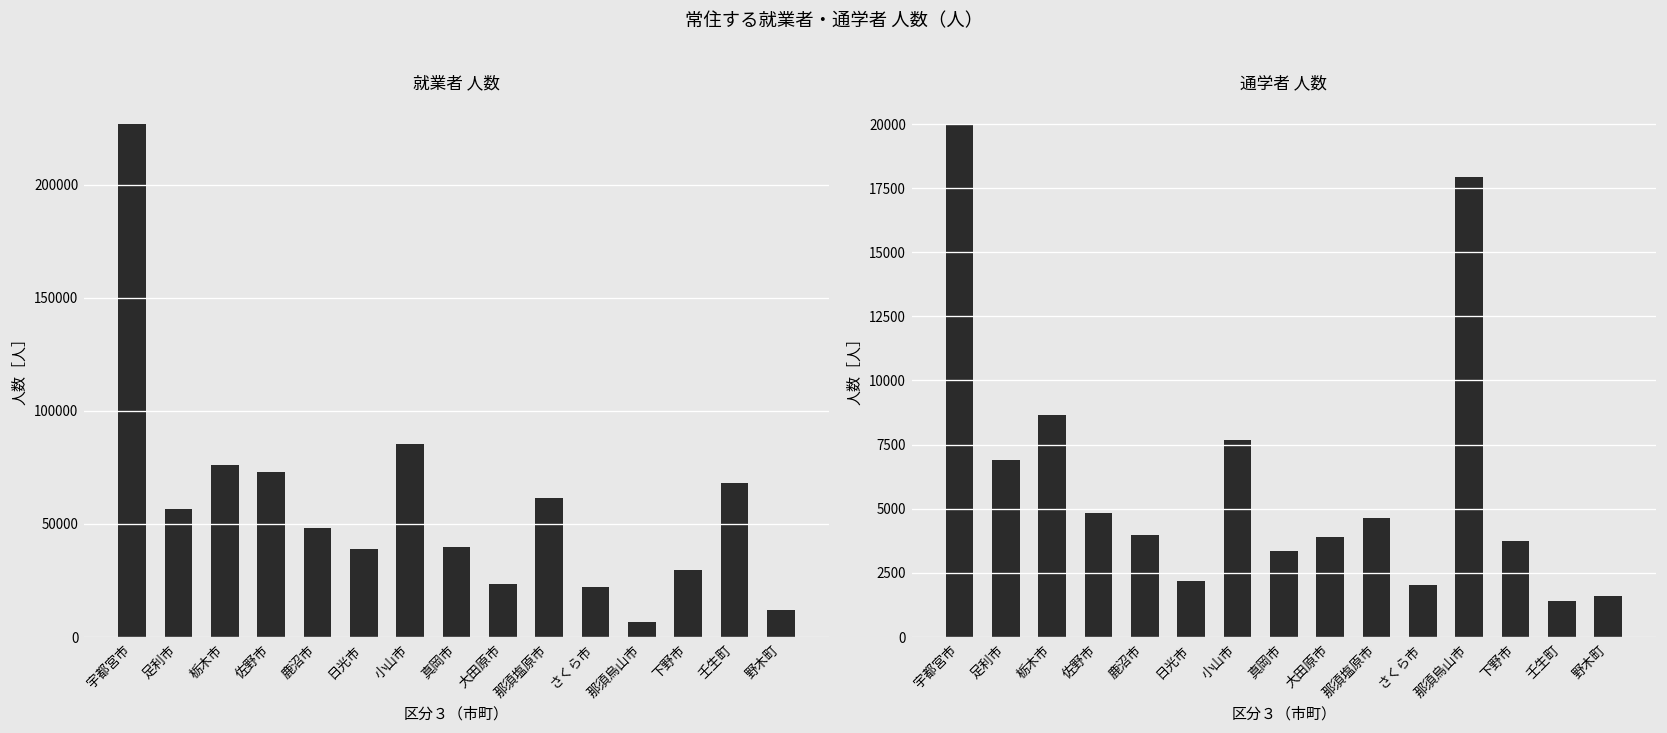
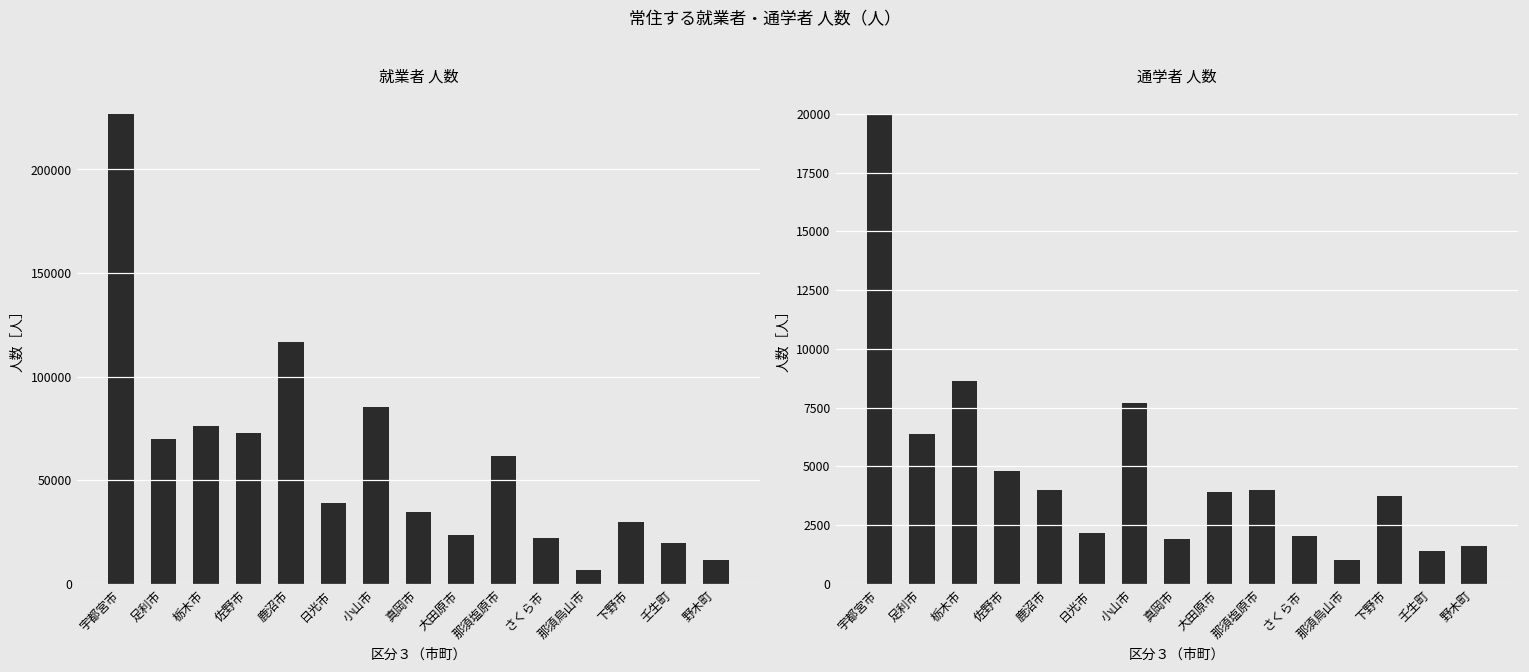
  {
    "就業者 人数": {
      "宇都宮市": 227000,
-     "足利市": 57000,
+     "足利市": 70000,
      "栃木市": 76000,
      "佐野市": 73000,
-     "鹿沼市": 48000,
+     "鹿沼市": 117000,
      "日光市": 39000,
      "小山市": 85000,
-     "真岡市": 40000,
+     "真岡市": 35000,
      "大田原市": 23000,
      "那須塩原市": 62000,
      "さくら市": 22000,
      "那須烏山市": 7000,
      "下野市": 30000,
-     "壬生町": 68000,
+     "壬生町": 20000,
      "野木町": 12000
    },
    "通学者 人数": {
      "宇都宮市": 20000,
-     "足利市": 6900,
+     "足利市": 6400,
      "栃木市": 8600,
      "佐野市": 4800,
      "鹿沼市": 4000,
      "日光市": 2200,
      "小山市": 7700,
-     "真岡市": 3300,
+     "真岡市": 1900,
      "大田原市": 3900,
-     "那須塩原市": 4600,
+     "那須塩原市": 4000,
      "さくら市": 2000,
-     "那須烏山市": 17900,
+     "那須烏山市": 1000,
      "下野市": 3700,
      "壬生町": 1400,
      "野木町": 1600
    }
  }
